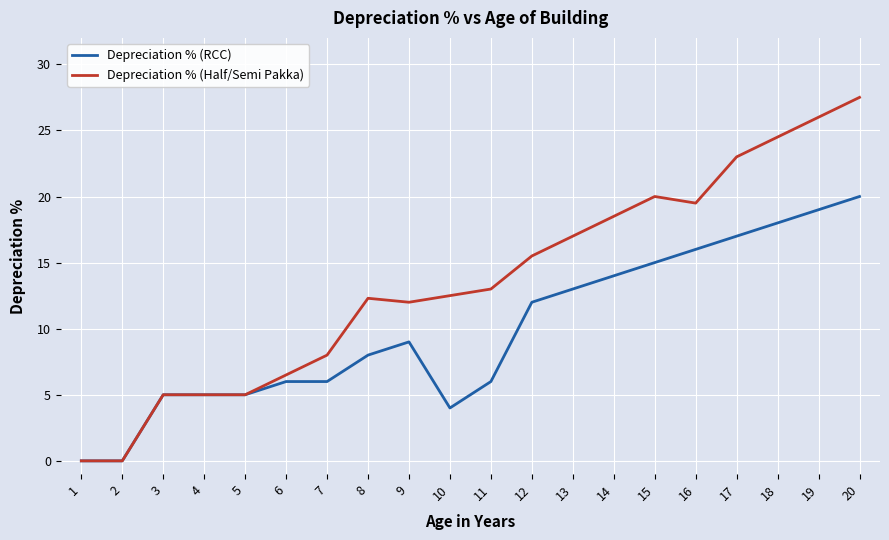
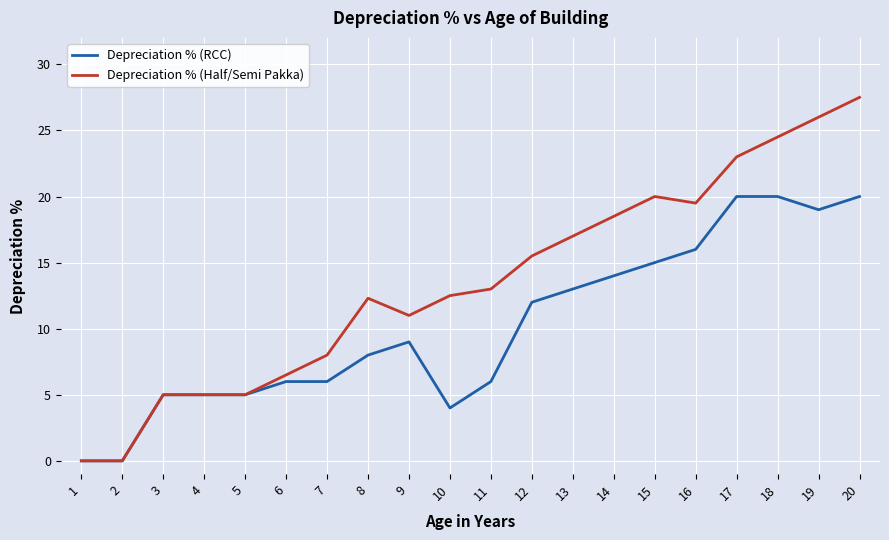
  {
    "Depreciation % (RCC)": {
      "6": 6,
      "7": 6,
      "8": 8,
      "9": 9,
      "10": 4,
      "11": 6,
      "12": 12,
      "13": 13,
      "14": 14,
      "15": 15,
      "16": 16,
-     "17": 17,
-     "18": 18,
+     "17": 20,
+     "18": 20,
      "19": 19,
      "20": 20
    },
    "Depreciation % (Half/Semi Pakka)": {
      "6": 6.5,
      "7": 8,
      "8": 12.3,
-     "9": 12,
+     "9": 11,
      "10": 12.5,
      "11": 13,
      "12": 15.5,
      "13": 17,
      "14": 18.5,
      "15": 20,
      "16": 19.5,
      "17": 23,
      "18": 24.5,
      "19": 26,
      "20": 27.5
    }
  }
